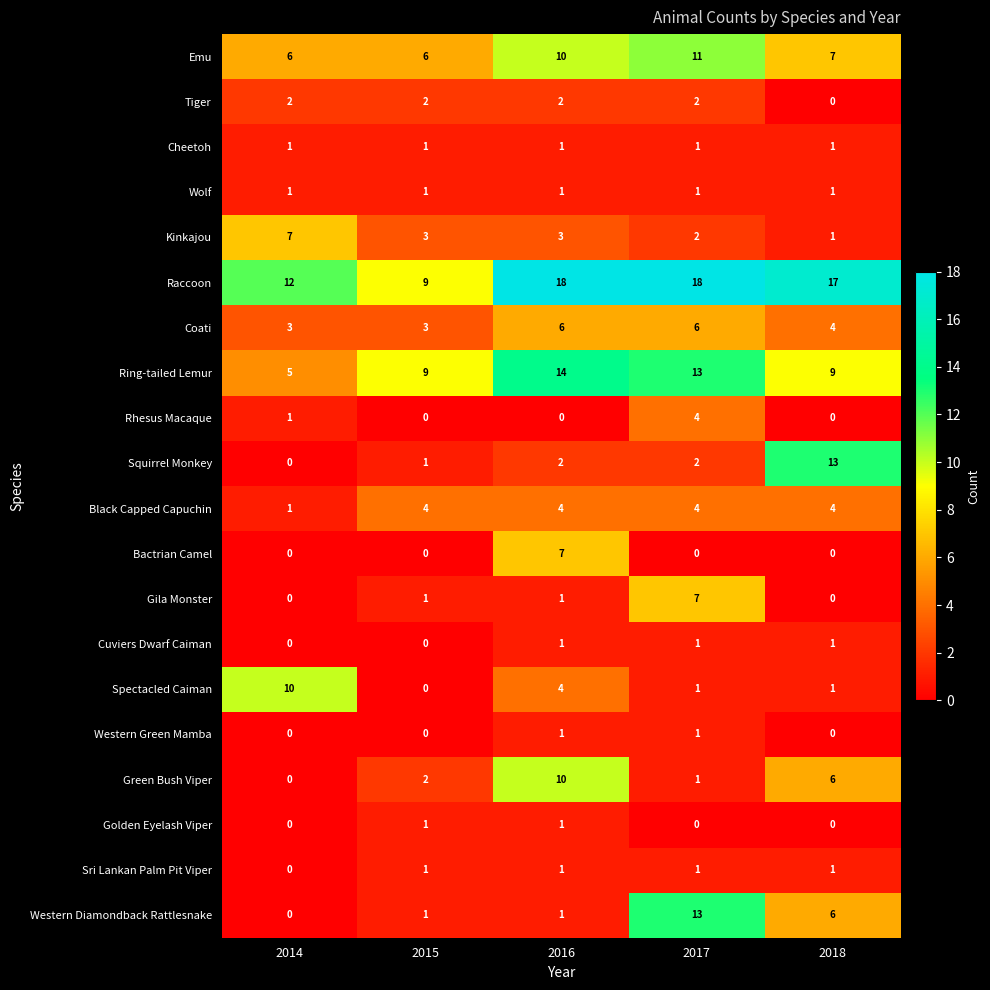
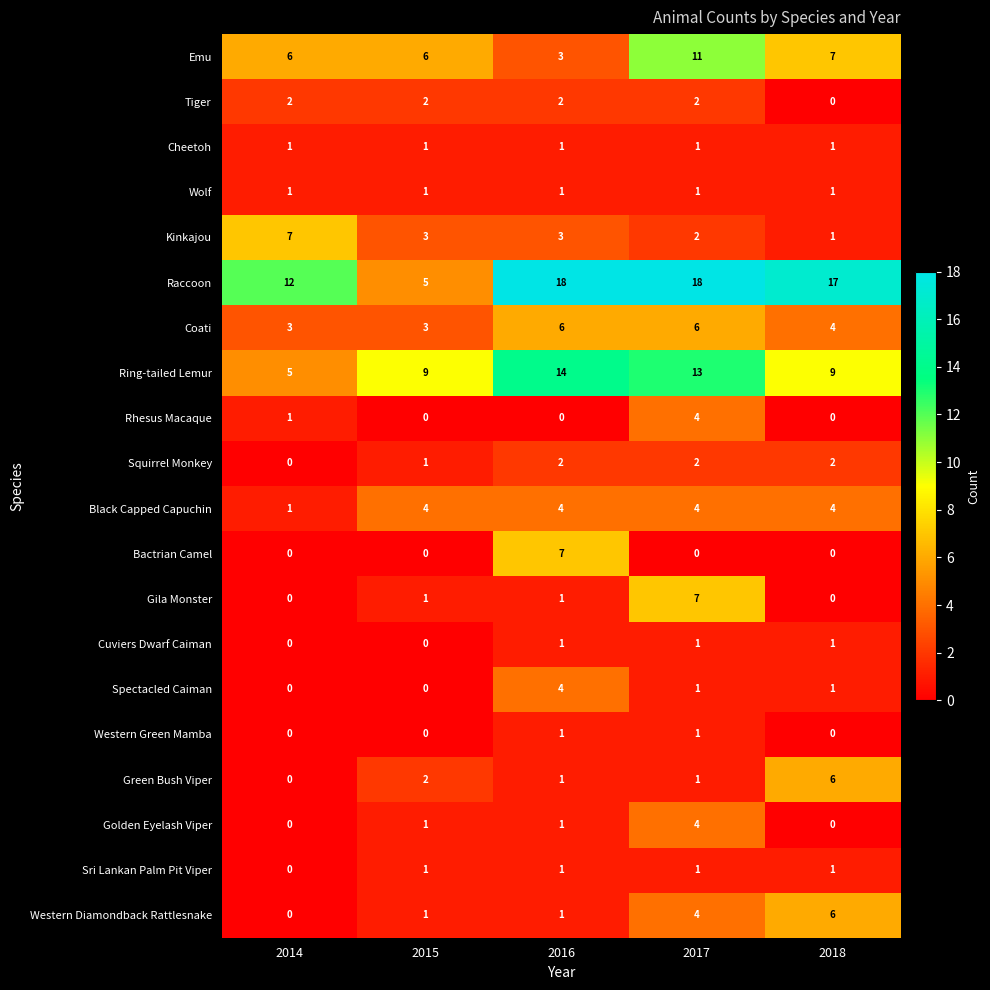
  {
    "Emu": {
      "2014": 6,
      "2015": 6,
-     "2016": 10,
+     "2016": 3,
      "2017": 11,
      "2018": 7
    },
    "Tiger": {
      "2014": 2,
      "2015": 2,
      "2016": 2,
      "2017": 2,
      "2018": 0
    },
    "Cheetoh": {
      "2014": 1,
      "2015": 1,
      "2016": 1,
      "2017": 1,
      "2018": 1
    },
    "Wolf": {
      "2014": 1,
      "2015": 1,
      "2016": 1,
      "2017": 1,
      "2018": 1
    },
    "Kinkajou": {
      "2014": 7,
      "2015": 3,
      "2016": 3,
      "2017": 2,
      "2018": 1
    },
    "Raccoon": {
      "2014": 12,
-     "2015": 9,
+     "2015": 5,
      "2016": 18,
      "2017": 18,
      "2018": 17
    },
    "Coati": {
      "2014": 3,
      "2015": 3,
      "2016": 6,
      "2017": 6,
      "2018": 4
    },
    "Ring-tailed Lemur": {
      "2014": 5,
      "2015": 9,
      "2016": 14,
      "2017": 13,
      "2018": 9
    },
    "Rhesus Macaque": {
      "2014": 1,
      "2015": 0,
      "2016": 0,
      "2017": 4,
      "2018": 0
    },
    "Squirrel Monkey": {
      "2014": 0,
      "2015": 1,
      "2016": 2,
      "2017": 2,
-     "2018": 13
+     "2018": 2
    },
    "Black Capped Capuchin": {
      "2014": 1,
      "2015": 4,
      "2016": 4,
      "2017": 4,
      "2018": 4
    },
    "Bactrian Camel": {
      "2014": 0,
      "2015": 0,
      "2016": 7,
      "2017": 0,
      "2018": 0
    },
    "Gila Monster": {
      "2014": 0,
      "2015": 1,
      "2016": 1,
      "2017": 7,
      "2018": 0
    },
    "Cuviers Dwarf Caiman": {
      "2014": 0,
      "2015": 0,
      "2016": 1,
      "2017": 1,
      "2018": 1
    },
    "Spectacled Caiman": {
-     "2014": 10,
+     "2014": 0,
      "2015": 0,
      "2016": 4,
      "2017": 1,
      "2018": 1
    },
    "Western Green Mamba": {
      "2014": 0,
      "2015": 0,
      "2016": 1,
      "2017": 1,
      "2018": 0
    },
    "Green Bush Viper": {
      "2014": 0,
      "2015": 2,
-     "2016": 10,
+     "2016": 1,
      "2017": 1,
      "2018": 6
    },
    "Golden Eyelash Viper": {
      "2014": 0,
      "2015": 1,
      "2016": 1,
-     "2017": 0,
+     "2017": 4,
      "2018": 0
    },
    "Sri Lankan Palm Pit Viper": {
      "2014": 0,
      "2015": 1,
      "2016": 1,
      "2017": 1,
      "2018": 1
    },
    "Western Diamondback Rattlesnake": {
      "2014": 0,
      "2015": 1,
      "2016": 1,
-     "2017": 13,
+     "2017": 4,
      "2018": 6
    }
  }
